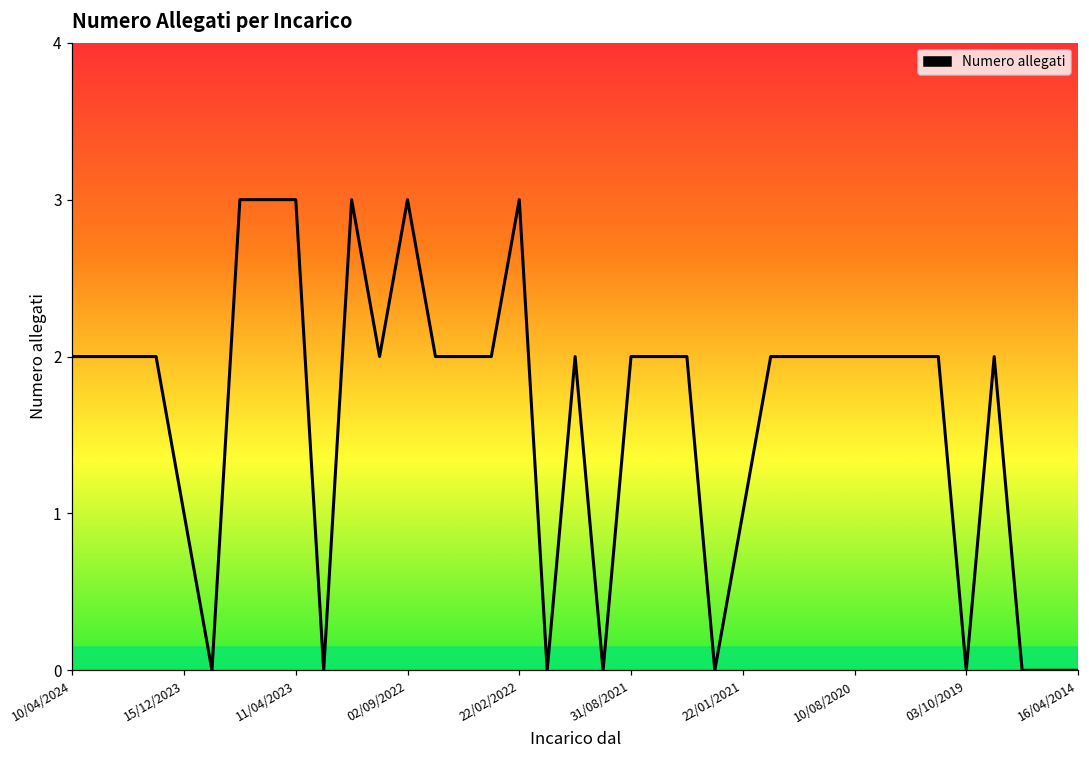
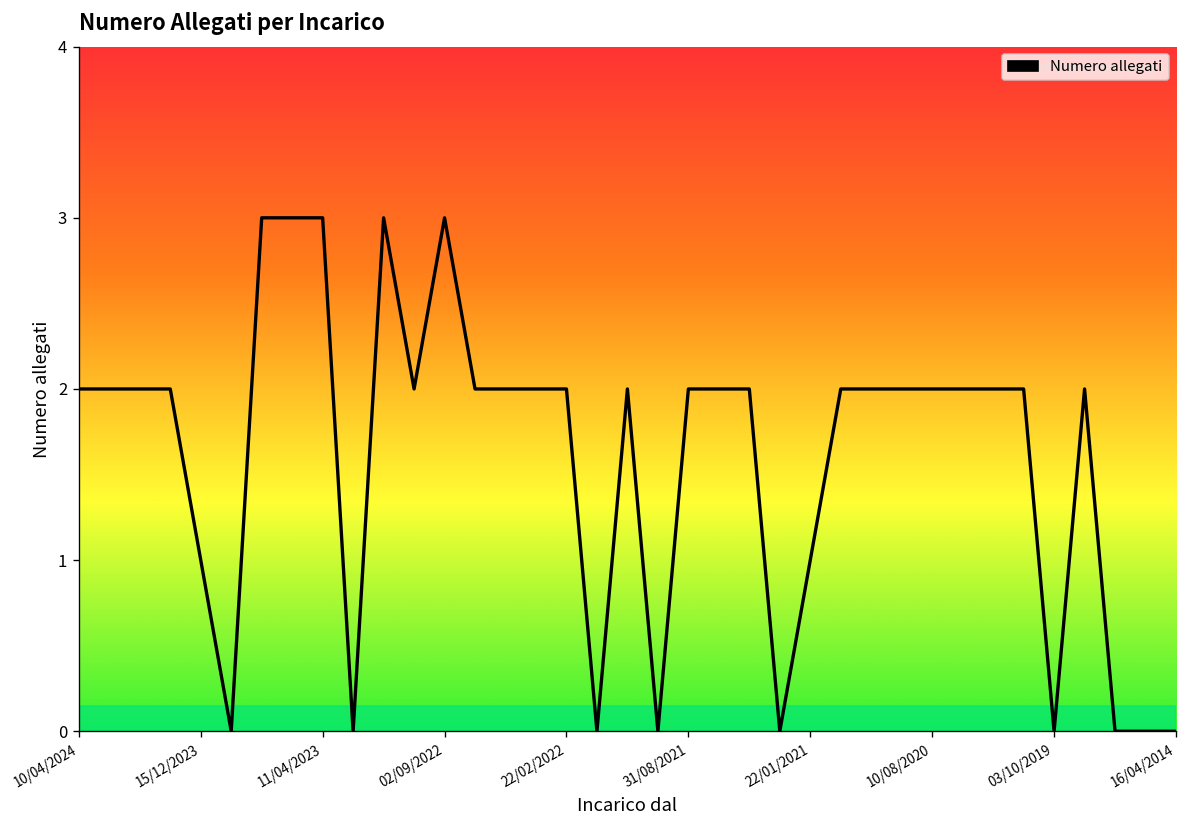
  {
    "10/04/2024": 2,
    "15/12/2023": 1,
    "11/04/2023": 3,
    "02/09/2022": 3,
-   "22/02/2022": 3,
+   "22/02/2022": 2,
    "31/08/2021": 2,
    "22/01/2021": 1,
    "10/08/2020": 2
  }
